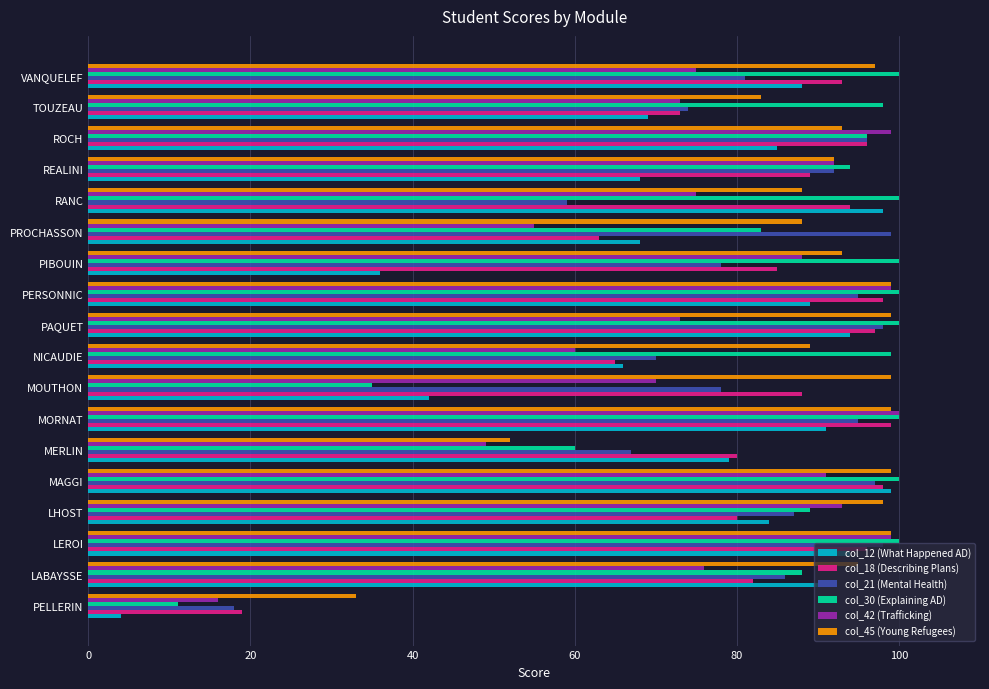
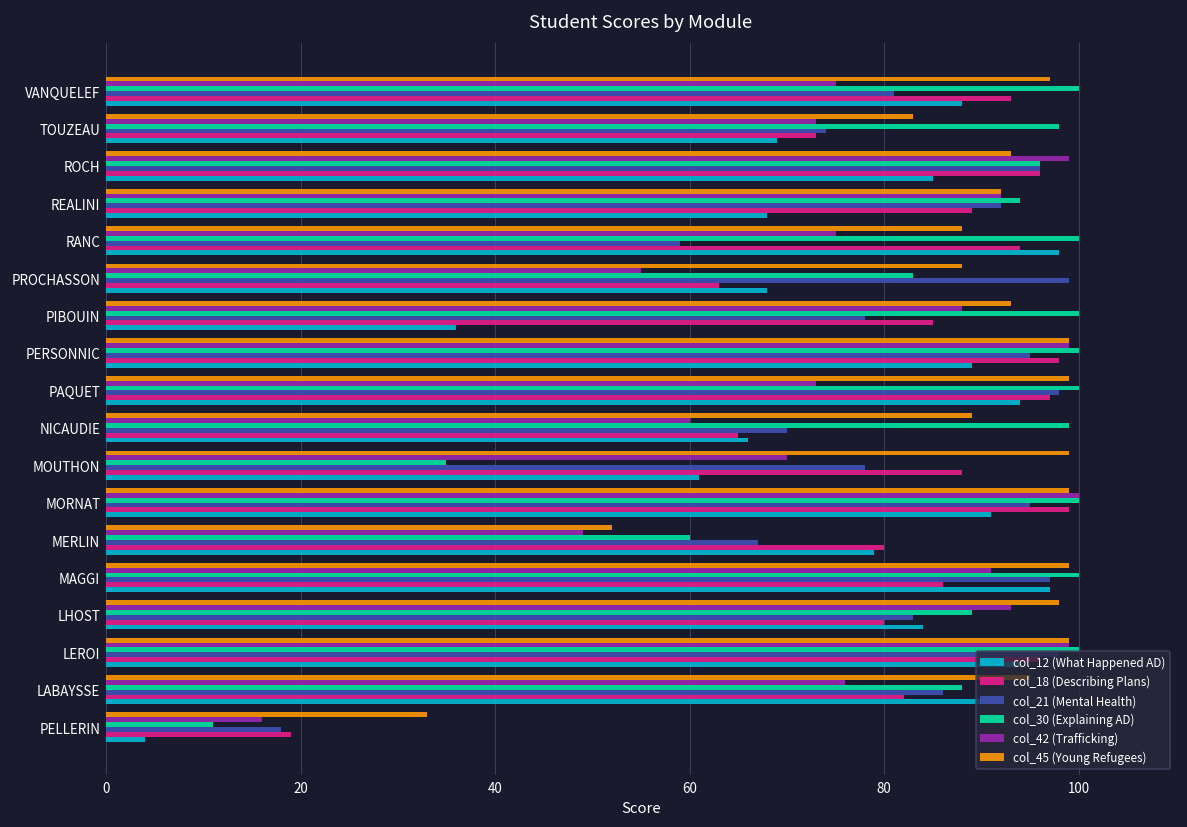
  {
    "col_12 (What Happened AD)": {
      "VANQUELEF": 88,
      "TOUZEAU": 69,
      "ROCH": 85,
      "REALINI": 68,
      "RANC": 98,
      "PROCHASSON": 68,
      "PIBOUIN": 36,
      "PERSONNIC": 89,
      "PAQUET": 94,
      "NICAUDIE": 66,
-     "MOUTHON": 42,
+     "MOUTHON": 61,
      "MORNAT": 91,
      "MERLIN": 79,
-     "MAGGI": 99,
+     "MAGGI": 97,
      "LHOST": 84,
      "PELLERIN": 4
    },
    "col_18 (Describing Plans)": {
      "VANQUELEF": 93,
      "TOUZEAU": 73,
      "ROCH": 96,
      "REALINI": 89,
      "RANC": 94,
      "PROCHASSON": 63,
      "PIBOUIN": 85,
      "PERSONNIC": 98,
      "PAQUET": 97,
      "NICAUDIE": 65,
      "MOUTHON": 88,
      "MORNAT": 99,
      "MERLIN": 80,
-     "MAGGI": 98,
+     "MAGGI": 86,
      "LHOST": 80,
      "LABAYSSE": 82,
      "PELLERIN": 19
    },
    "col_21 (Mental Health)": {
      "VANQUELEF": 81,
      "TOUZEAU": 74,
      "ROCH": 96,
      "REALINI": 92,
      "RANC": 59,
      "PROCHASSON": 99,
      "PIBOUIN": 78,
      "PERSONNIC": 95,
      "PAQUET": 98,
      "NICAUDIE": 70,
      "MOUTHON": 78,
      "MORNAT": 95,
      "MERLIN": 67,
      "MAGGI": 97,
-     "LHOST": 87,
+     "LHOST": 83,
      "LABAYSSE": 86,
      "PELLERIN": 18
    },
    "col_30 (Explaining AD)": {
      "VANQUELEF": 100,
      "TOUZEAU": 98,
      "ROCH": 96,
      "REALINI": 94,
      "RANC": 100,
      "PROCHASSON": 83,
      "PIBOUIN": 100,
      "PERSONNIC": 100,
      "PAQUET": 100,
      "NICAUDIE": 99,
      "MOUTHON": 35,
      "MORNAT": 100,
      "MERLIN": 60,
      "MAGGI": 100,
      "LHOST": 89,
      "LEROI": 100,
      "LABAYSSE": 88,
      "PELLERIN": 11
    },
    "col_42 (Trafficking)": {
      "VANQUELEF": 75,
      "TOUZEAU": 73,
      "ROCH": 99,
      "REALINI": 92,
      "RANC": 75,
      "PROCHASSON": 55,
      "PIBOUIN": 88,
      "PERSONNIC": 99,
      "PAQUET": 73,
      "NICAUDIE": 60,
      "MOUTHON": 70,
      "MORNAT": 100,
      "MERLIN": 49,
      "MAGGI": 91,
      "LHOST": 93,
      "LEROI": 99,
      "LABAYSSE": 76,
      "PELLERIN": 16
    },
    "col_45 (Young Refugees)": {
      "VANQUELEF": 97,
      "TOUZEAU": 83,
      "ROCH": 93,
      "REALINI": 92,
      "RANC": 88,
      "PROCHASSON": 88,
      "PIBOUIN": 93,
      "PERSONNIC": 99,
      "PAQUET": 99,
      "NICAUDIE": 89,
      "MOUTHON": 99,
      "MORNAT": 99,
      "MERLIN": 52,
      "MAGGI": 99,
      "LHOST": 98,
      "LEROI": 99,
      "PELLERIN": 33
    }
  }
